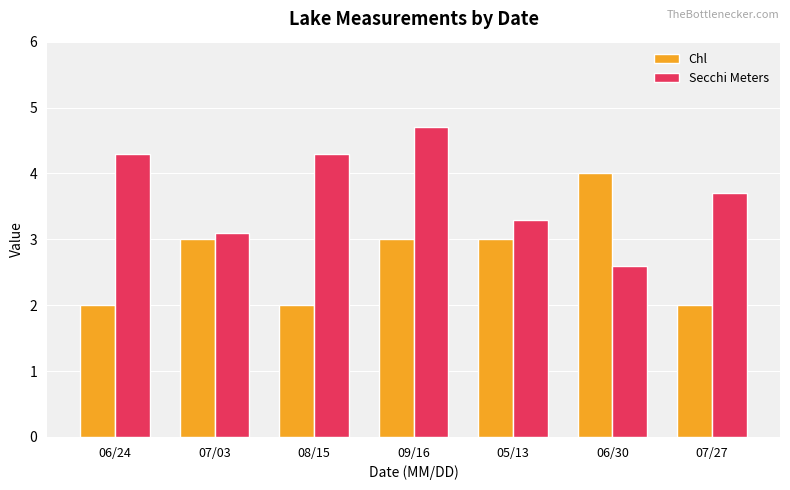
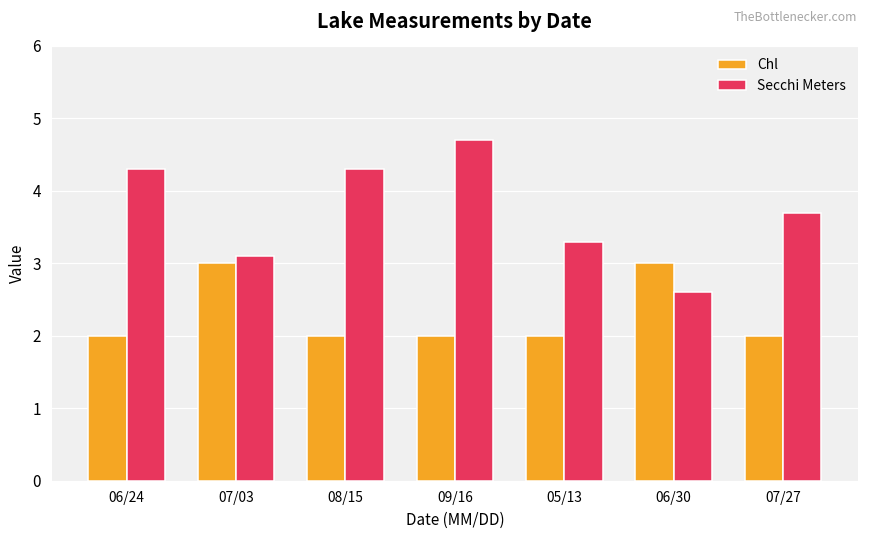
  {
    "Chl": {
      "06/24": 2,
      "07/03": 3,
      "08/15": 2,
-     "09/16": 3,
-     "05/13": 3,
-     "06/30": 4,
+     "09/16": 2,
+     "05/13": 2,
+     "06/30": 3,
      "07/27": 2
    },
    "Secchi Meters": {
      "06/24": 4.3,
      "07/03": 3.1,
      "08/15": 4.3,
      "09/16": 4.7,
      "05/13": 3.3,
      "06/30": 2.6,
      "07/27": 3.7
    }
  }
